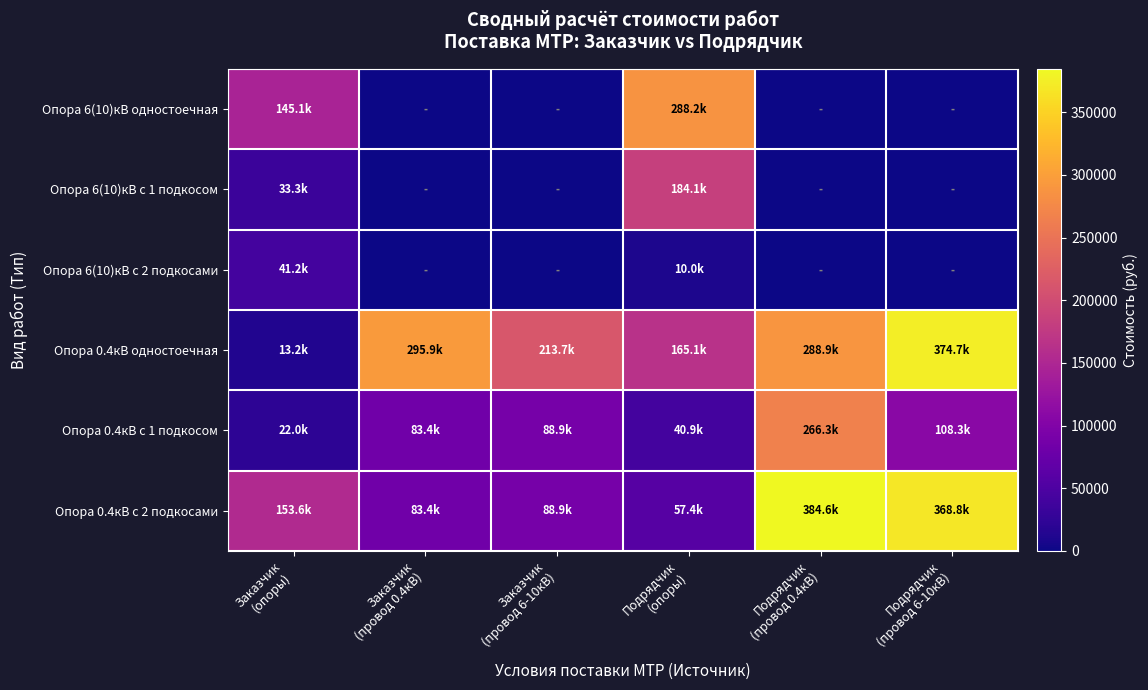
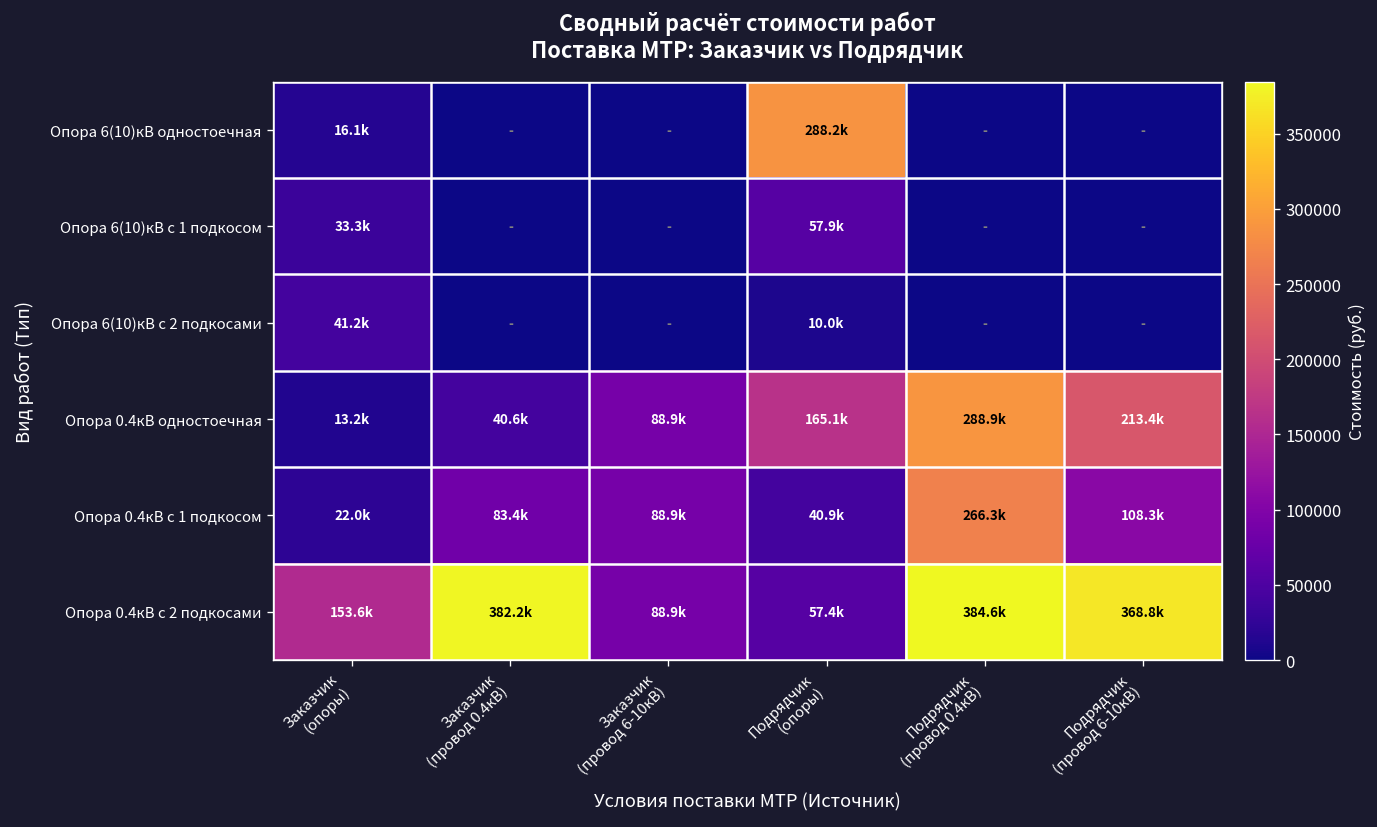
  {
    "Опора 6(10)кВ одностоечная": {
-     "Заказчик (опоры)": "145.1k",
+     "Заказчик (опоры)": "16.1k",
      "Подрядчик (опоры)": "288.2k"
    },
    "Опора 6(10)кВ с 1 подкосом": {
      "Заказчик (опоры)": "33.3k",
-     "Подрядчик (опоры)": "184.1k"
+     "Подрядчик (опоры)": "57.9k"
    },
    "Опора 6(10)кВ с 2 подкосами": {
      "Заказчик (опоры)": "41.2k",
      "Подрядчик (опоры)": "10.0k"
    },
    "Опора 0.4кВ одностоечная": {
      "Заказчик (опоры)": "13.2k",
-     "Заказчик (провод 0.4кВ)": "295.9k",
-     "Заказчик (провод 6-10кВ)": "213.7k",
+     "Заказчик (провод 0.4кВ)": "40.6k",
+     "Заказчик (провод 6-10кВ)": "88.9k",
      "Подрядчик (опоры)": "165.1k",
      "Подрядчик (провод 0.4кВ)": "288.9k",
-     "Подрядчик (провод 6-10кВ)": "374.7k"
+     "Подрядчик (провод 6-10кВ)": "213.4k"
    },
    "Опора 0.4кВ с 1 подкосом": {
      "Заказчик (опоры)": "22.0k",
      "Заказчик (провод 0.4кВ)": "83.4k",
      "Заказчик (провод 6-10кВ)": "88.9k",
      "Подрядчик (опоры)": "40.9k",
      "Подрядчик (провод 0.4кВ)": "266.3k",
      "Подрядчик (провод 6-10кВ)": "108.3k"
    },
    "Опора 0.4кВ с 2 подкосами": {
      "Заказчик (опоры)": "153.6k",
-     "Заказчик (провод 0.4кВ)": "83.4k",
+     "Заказчик (провод 0.4кВ)": "382.2k",
      "Заказчик (провод 6-10кВ)": "88.9k",
      "Подрядчик (опоры)": "57.4k",
      "Подрядчик (провод 0.4кВ)": "384.6k",
      "Подрядчик (провод 6-10кВ)": "368.8k"
    }
  }
